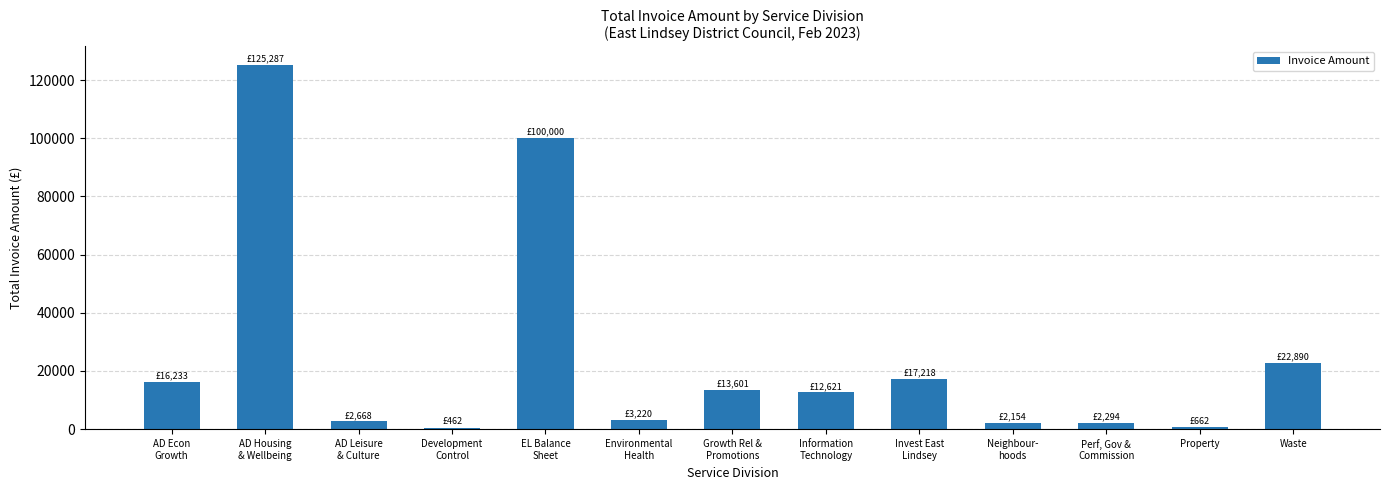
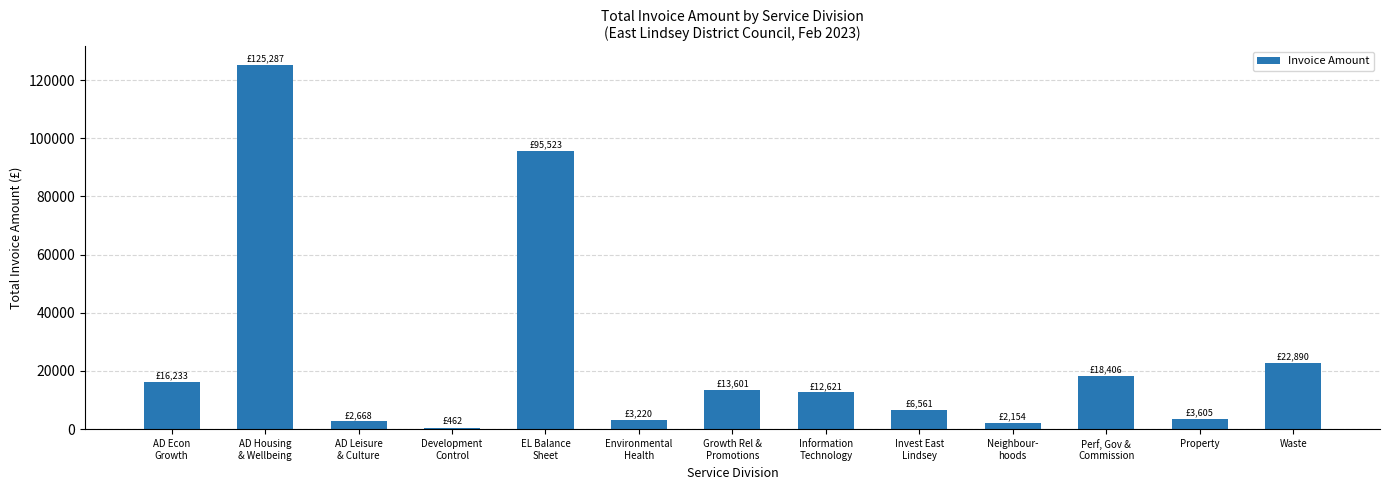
  {
    "AD Econ Growth": "£16,233",
    "AD Housing & Wellbeing": "£125,287",
    "AD Leisure & Culture": "£2,668",
    "Development Control": "£462",
-   "EL Balance Sheet": "£100,000",
+   "EL Balance Sheet": "£95,523",
    "Environmental Health": "£3,220",
    "Growth Rel & Promotions": "£13,601",
    "Information Technology": "£12,621",
-   "Invest East Lindsey": "£17,218",
+   "Invest East Lindsey": "£6,561",
    "Neighbour- hoods": "£2,154",
-   "Perf, Gov & Commission": "£2,294",
-   "Property": "£662",
+   "Perf, Gov & Commission": "£18,406",
+   "Property": "£3,605",
    "Waste": "£22,890"
  }
